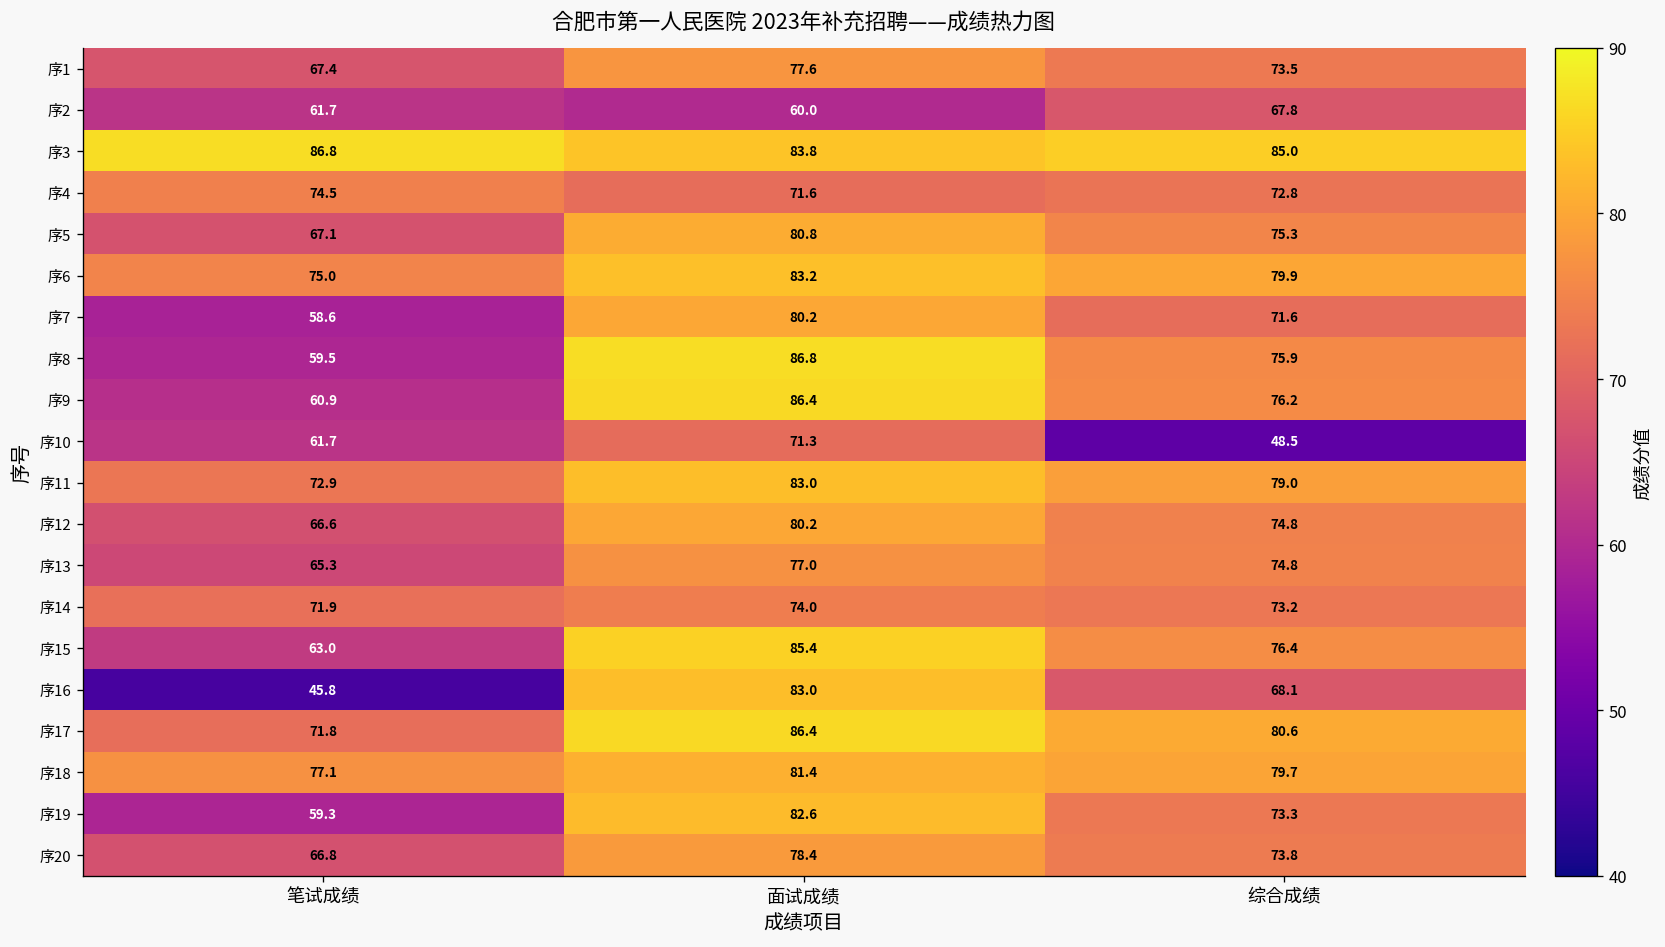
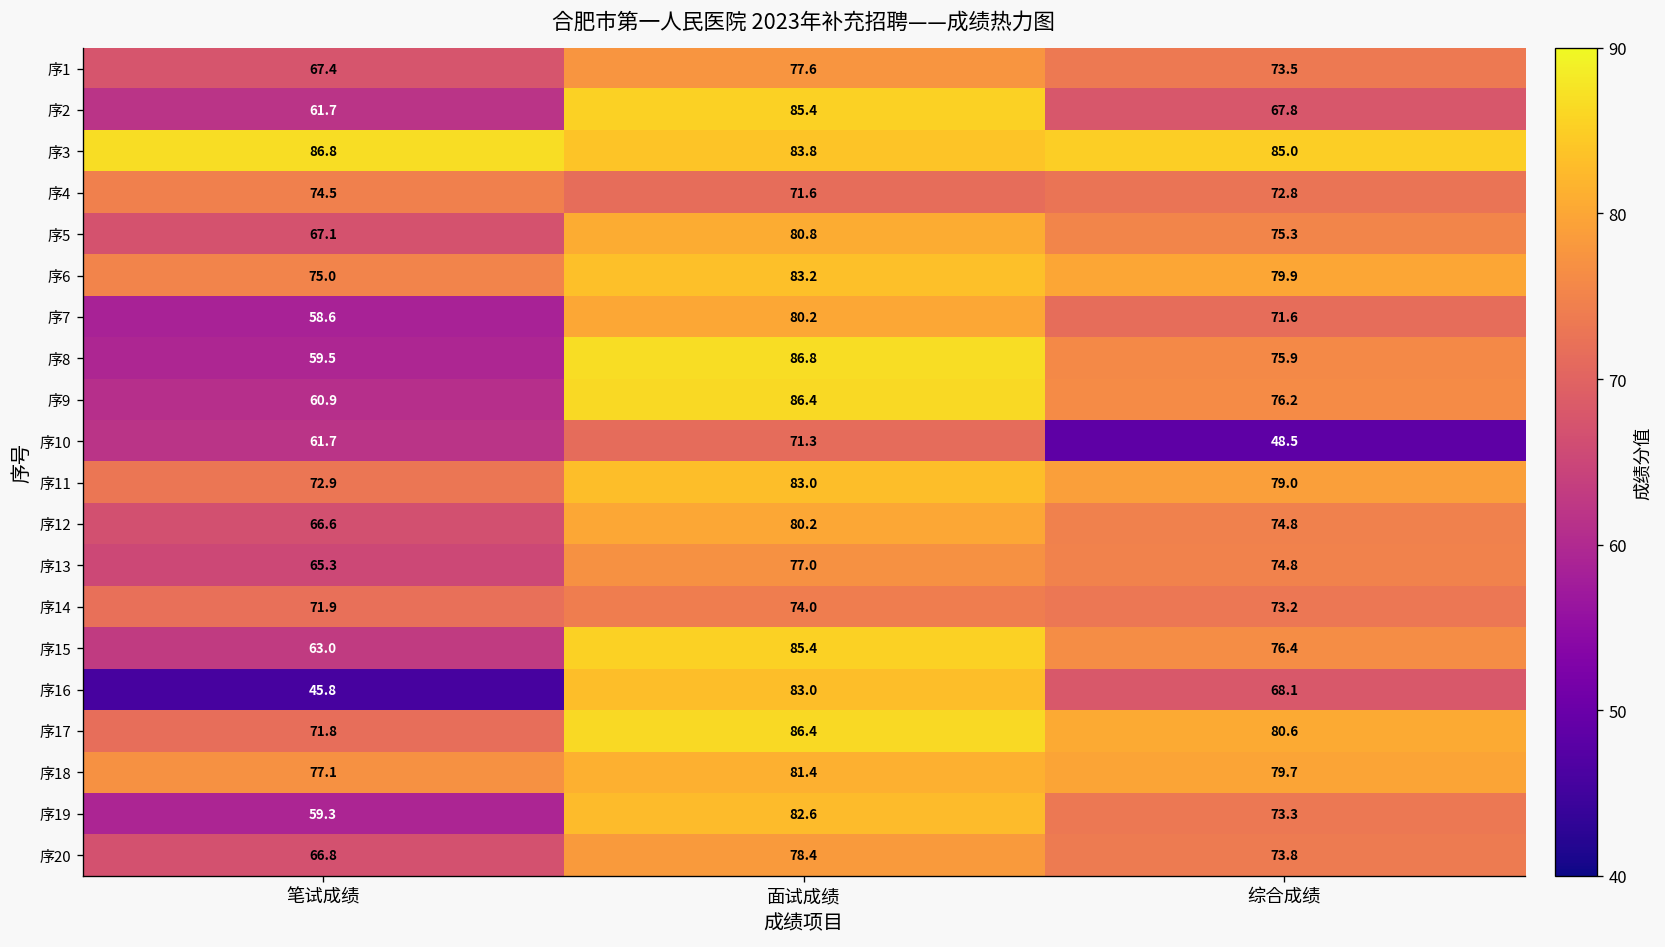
  {
    "序1": {
      "笔试成绩": 67.4,
      "面试成绩": 77.6,
      "综合成绩": 73.5
    },
    "序2": {
      "笔试成绩": 61.7,
-     "面试成绩": 60.0,
+     "面试成绩": 85.4,
      "综合成绩": 67.8
    },
    "序3": {
      "笔试成绩": 86.8,
      "面试成绩": 83.8,
      "综合成绩": 85.0
    },
    "序4": {
      "笔试成绩": 74.5,
      "面试成绩": 71.6,
      "综合成绩": 72.8
    },
    "序5": {
      "笔试成绩": 67.1,
      "面试成绩": 80.8,
      "综合成绩": 75.3
    },
    "序6": {
      "笔试成绩": 75.0,
      "面试成绩": 83.2,
      "综合成绩": 79.9
    },
    "序7": {
      "笔试成绩": 58.6,
      "面试成绩": 80.2,
      "综合成绩": 71.6
    },
    "序8": {
      "笔试成绩": 59.5,
      "面试成绩": 86.8,
      "综合成绩": 75.9
    },
    "序9": {
      "笔试成绩": 60.9,
      "面试成绩": 86.4,
      "综合成绩": 76.2
    },
    "序10": {
      "笔试成绩": 61.7,
      "面试成绩": 71.3,
      "综合成绩": 48.5
    },
    "序11": {
      "笔试成绩": 72.9,
      "面试成绩": 83.0,
      "综合成绩": 79.0
    },
    "序12": {
      "笔试成绩": 66.6,
      "面试成绩": 80.2,
      "综合成绩": 74.8
    },
    "序13": {
      "笔试成绩": 65.3,
      "面试成绩": 77.0,
      "综合成绩": 74.8
    },
    "序14": {
      "笔试成绩": 71.9,
      "面试成绩": 74.0,
      "综合成绩": 73.2
    },
    "序15": {
      "笔试成绩": 63.0,
      "面试成绩": 85.4,
      "综合成绩": 76.4
    },
    "序16": {
      "笔试成绩": 45.8,
      "面试成绩": 83.0,
      "综合成绩": 68.1
    },
    "序17": {
      "笔试成绩": 71.8,
      "面试成绩": 86.4,
      "综合成绩": 80.6
    },
    "序18": {
      "笔试成绩": 77.1,
      "面试成绩": 81.4,
      "综合成绩": 79.7
    },
    "序19": {
      "笔试成绩": 59.3,
      "面试成绩": 82.6,
      "综合成绩": 73.3
    },
    "序20": {
      "笔试成绩": 66.8,
      "面试成绩": 78.4,
      "综合成绩": 73.8
    }
  }
